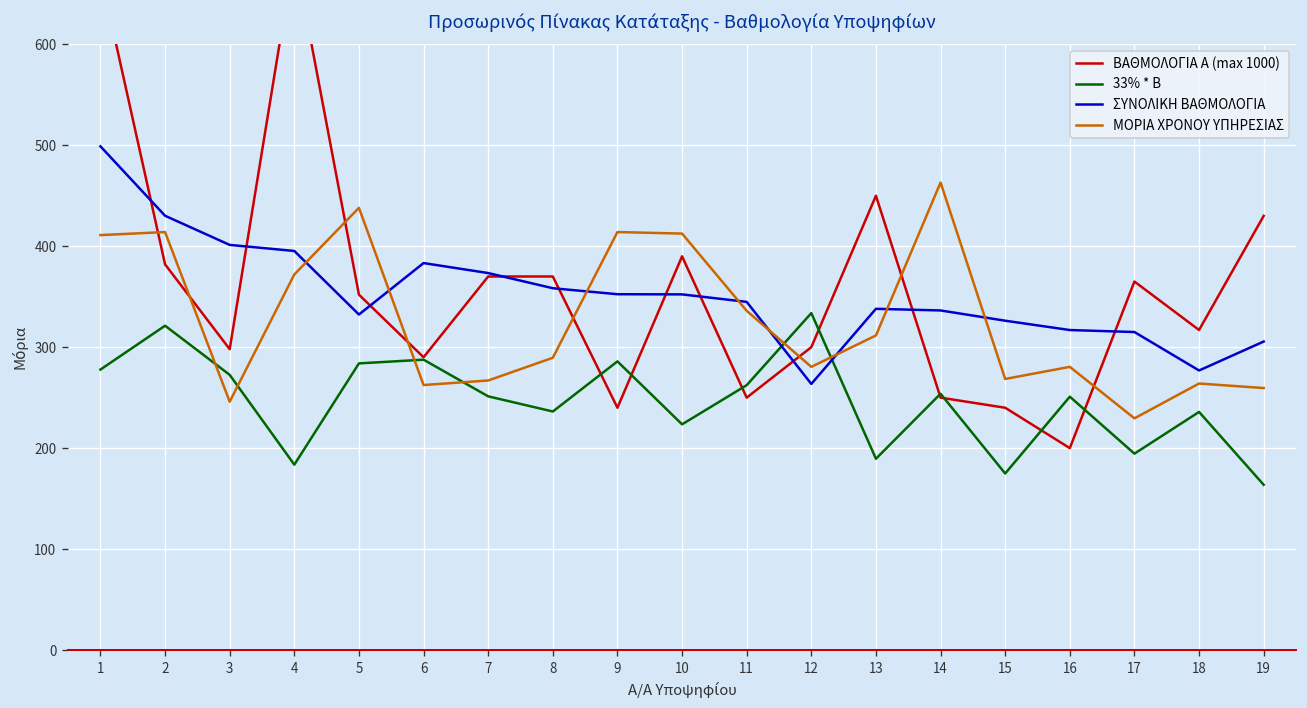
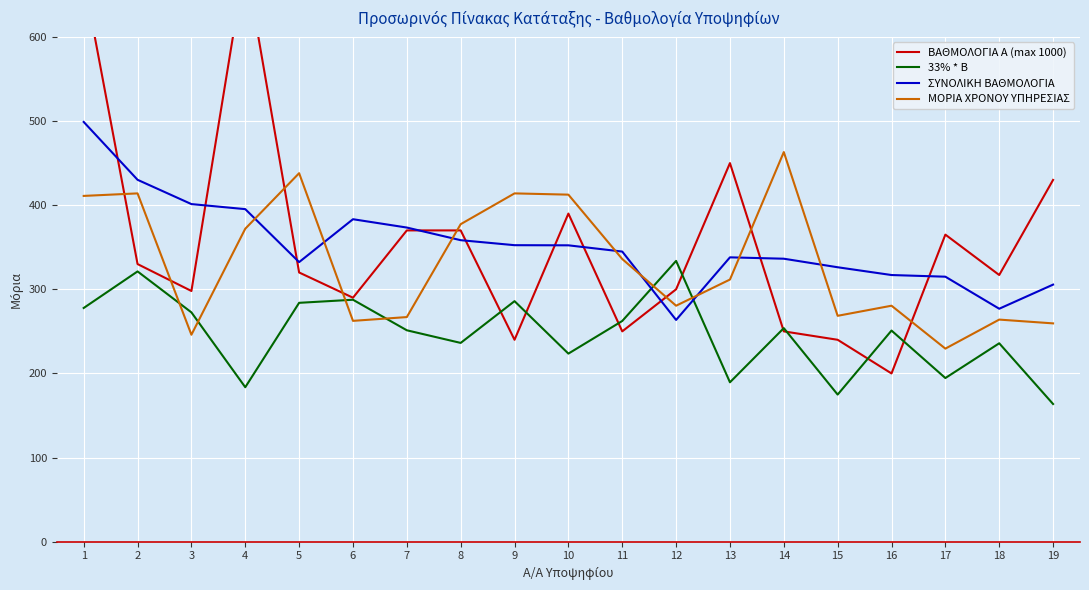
  {
    "ΒΑΘΜΟΛΟΓΙΑ Α (max 1000)": {
-     "2": 380,
+     "2": 330,
      "3": 300,
-     "5": 350,
+     "5": 320,
      "7": 370,
      "8": 370,
      "9": 240,
      "10": 390,
      "11": 250,
      "12": 300,
      "13": 450,
      "14": 250,
      "15": 240,
      "16": 200,
      "17": 370,
      "18": 320,
      "19": 430
    },
    "33% * B": {
      "1": 280,
      "2": 320,
      "3": 270,
      "4": 180,
      "5": 280,
      "7": 250,
      "8": 240,
      "9": 290,
      "10": 220,
      "11": 260,
      "12": 330,
      "13": 190,
      "14": 250,
      "15": 170,
      "16": 250,
      "17": 190,
      "18": 240,
      "19": 160
    },
    "ΣΥΝΟΛΙΚΗ ΒΑΘΜΟΛΟΓΙΑ": {
      "1": 500,
      "2": 430,
      "3": 400,
      "4": 400,
      "5": 330,
      "6": 380,
      "7": 370,
      "8": 360,
      "9": 350,
      "10": 350,
      "11": 340,
      "12": 260,
      "13": 340,
      "14": 340,
      "15": 330,
      "16": 320,
      "17": 310,
      "18": 280,
      "19": 310
    },
    "ΜΟΡΙΑ ΧΡΟΝΟΥ ΥΠΗΡΕΣΙΑΣ": {
      "1": 410,
      "2": 410,
      "3": 250,
      "4": 370,
      "5": 440,
      "6": 260,
      "7": 270,
-     "8": 290,
+     "8": 380,
      "9": 410,
      "10": 410,
      "11": 340,
      "12": 280,
      "13": 310,
      "14": 460,
      "15": 270,
      "16": 280,
      "17": 230,
      "18": 260,
      "19": 260
    }
  }
